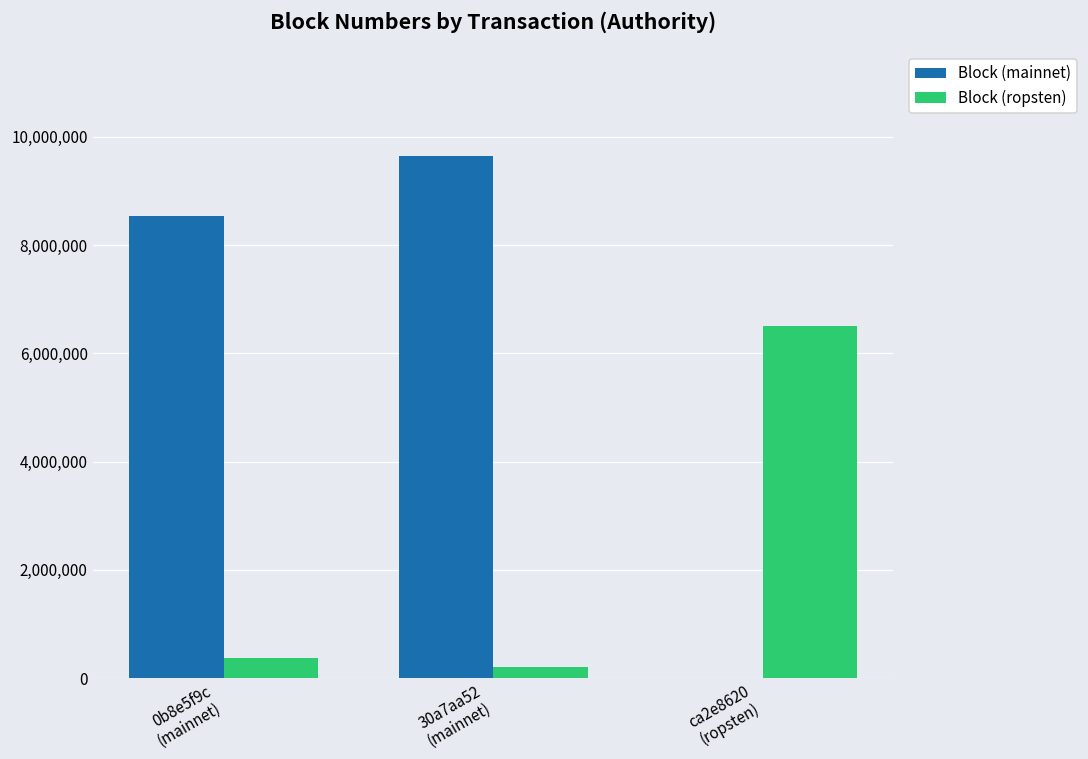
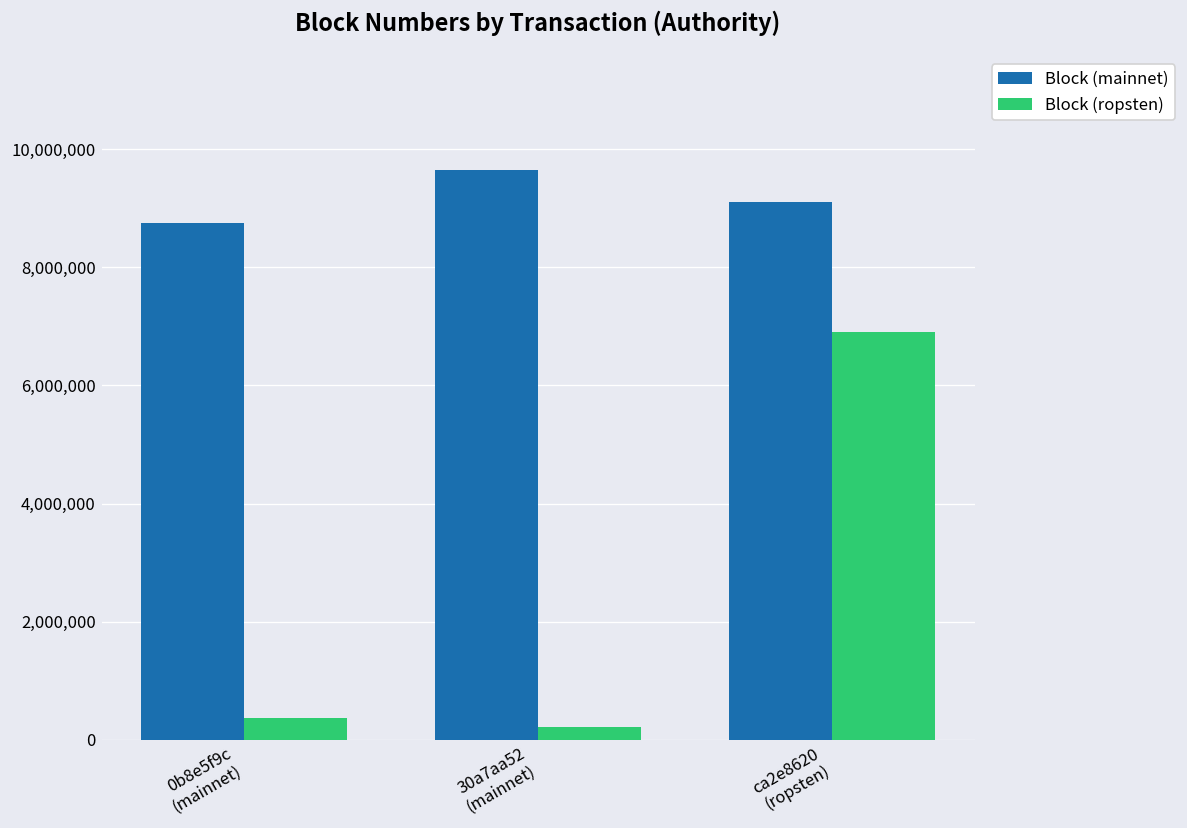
  {
    "Block (mainnet)": {
-     "0b8e5f9c (mainnet)": "8,500,000",
+     "0b8e5f9c (mainnet)": "8,700,000",
      "30a7aa52 (mainnet)": "9,600,000",
-     "ca2e8620 (ropsten)": "0"
+     "ca2e8620 (ropsten)": "9,100,000"
    },
    "Block (ropsten)": {
      "0b8e5f9c (mainnet)": "400,000",
      "30a7aa52 (mainnet)": "200,000",
-     "ca2e8620 (ropsten)": "6,500,000"
+     "ca2e8620 (ropsten)": "6,900,000"
    }
  }
